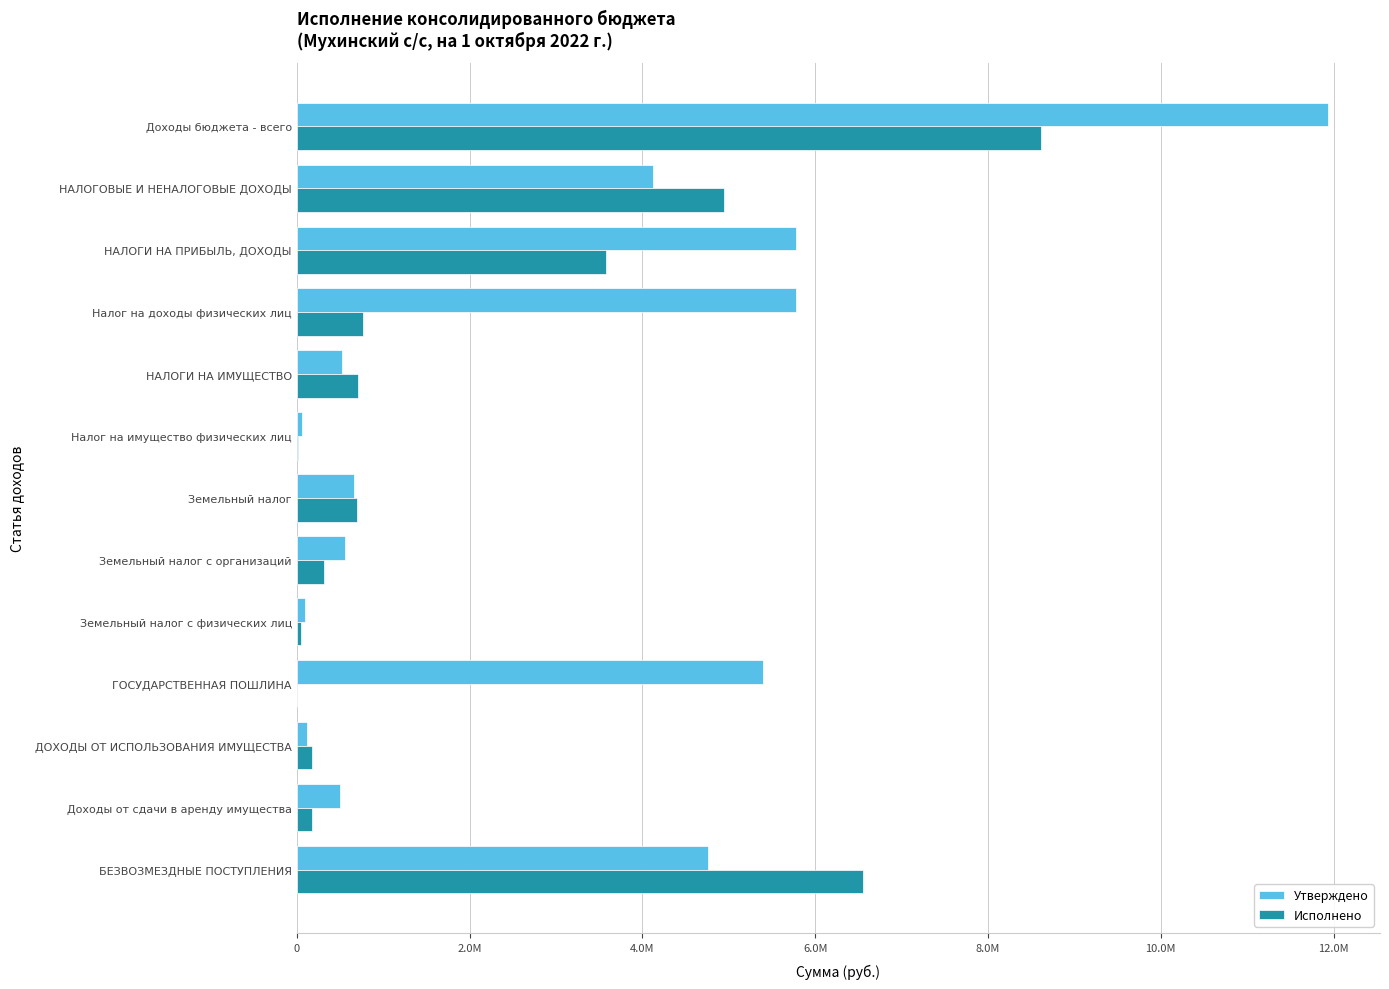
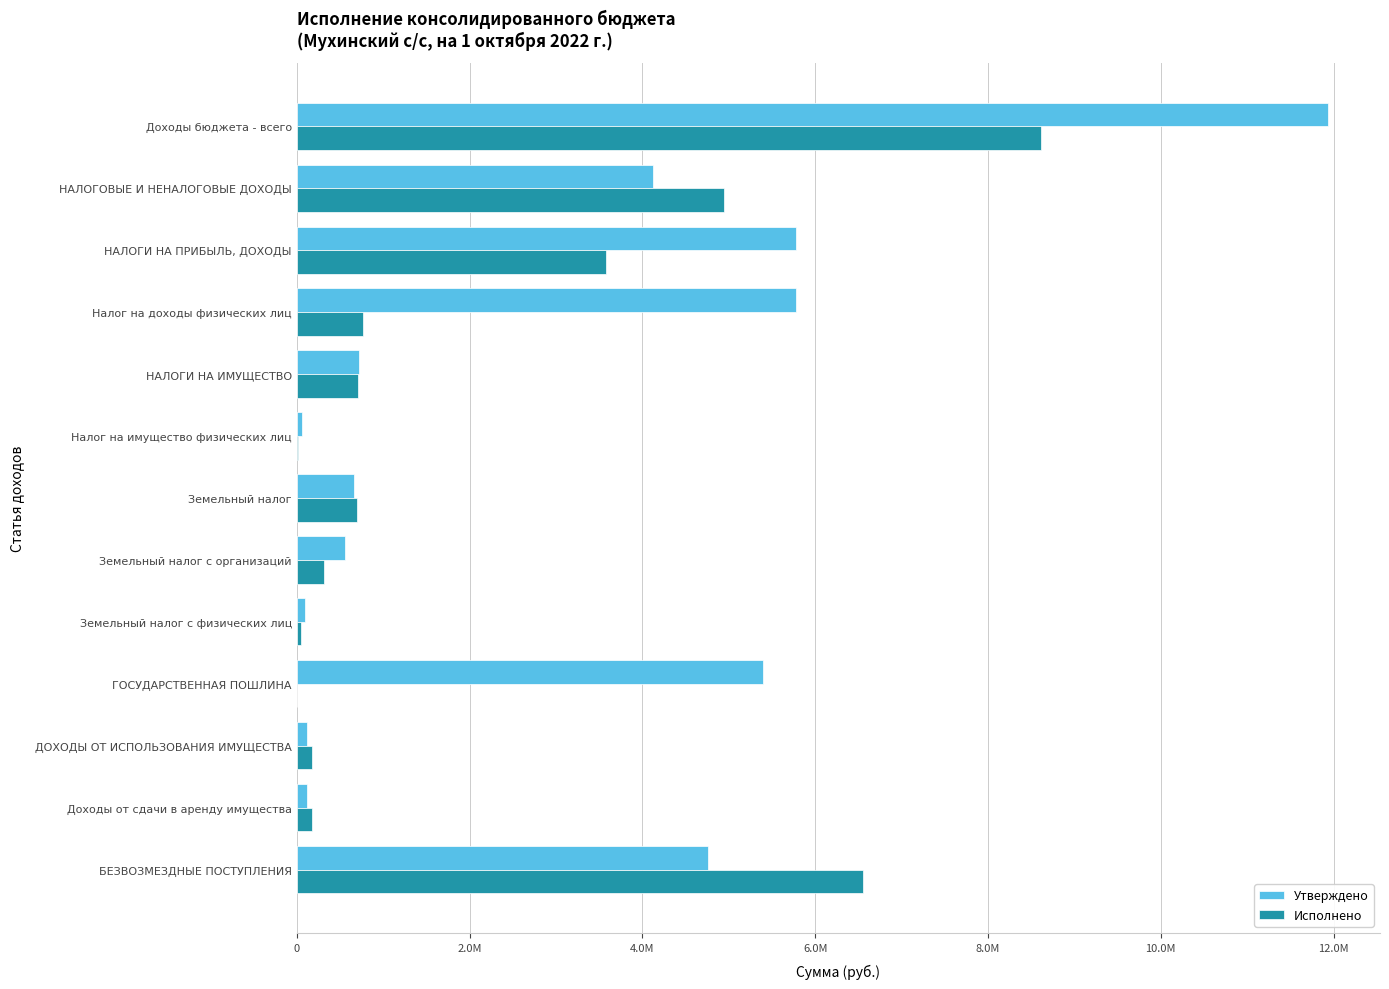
  {
    "Утверждено": {
      "Доходы бюджета - всего": 11900000,
      "НАЛОГОВЫЕ И НЕНАЛОГОВЫЕ ДОХОДЫ": 4100000,
      "НАЛОГИ НА ПРИБЫЛЬ, ДОХОДЫ": 5800000,
      "Налог на доходы физических лиц": 5800000,
-     "НАЛОГИ НА ИМУЩЕСТВО": 500000,
+     "НАЛОГИ НА ИМУЩЕСТВО": 700000,
      "Налог на имущество физических лиц": 100000,
      "Земельный налог": 700000,
      "Земельный налог с организаций": 600000,
      "Земельный налог с физических лиц": 100000,
      "ГОСУДАРСТВЕННАЯ ПОШЛИНА": 5400000,
      "ДОХОДЫ ОТ ИСПОЛЬЗОВАНИЯ ИМУЩЕСТВА": 100000,
-     "Доходы от сдачи в аренду имущества": 500000,
+     "Доходы от сдачи в аренду имущества": 100000,
      "БЕЗВОЗМЕЗДНЫЕ ПОСТУПЛЕНИЯ": 4800000
    },
    "Исполнено": {
      "Доходы бюджета - всего": 8600000,
      "НАЛОГОВЫЕ И НЕНАЛОГОВЫЕ ДОХОДЫ": 4900000,
      "НАЛОГИ НА ПРИБЫЛЬ, ДОХОДЫ": 3600000,
      "Налог на доходы физических лиц": 800000,
      "НАЛОГИ НА ИМУЩЕСТВО": 700000,
      "Земельный налог": 700000,
      "Земельный налог с организаций": 300000,
      "Земельный налог с физических лиц": 100000,
      "ДОХОДЫ ОТ ИСПОЛЬЗОВАНИЯ ИМУЩЕСТВА": 200000,
      "Доходы от сдачи в аренду имущества": 200000,
      "БЕЗВОЗМЕЗДНЫЕ ПОСТУПЛЕНИЯ": 6600000
    }
  }
